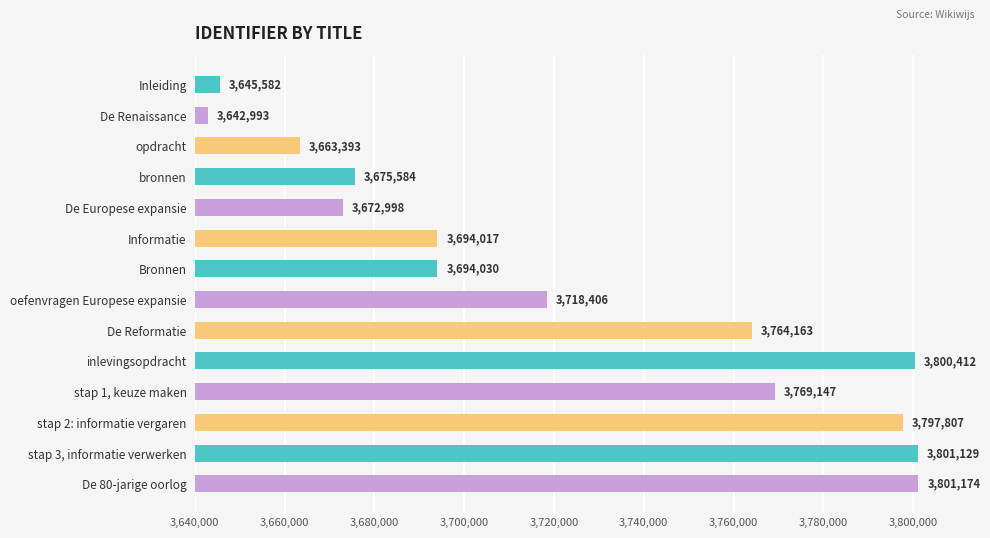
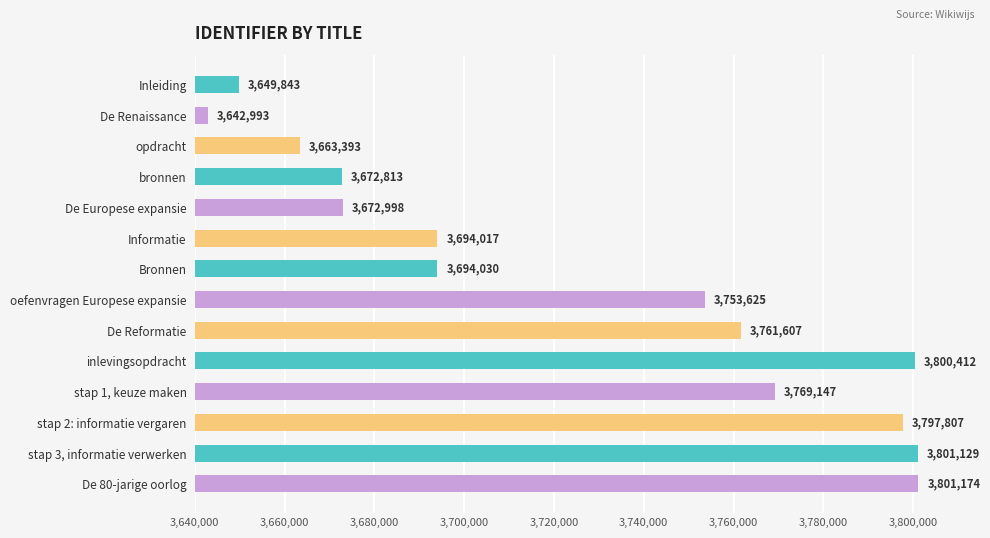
  {
-   "Inleiding": "3,645,582",
+   "Inleiding": "3,649,843",
    "De Renaissance": "3,642,993",
    "opdracht": "3,663,393",
-   "bronnen": "3,675,584",
+   "bronnen": "3,672,813",
    "De Europese expansie": "3,672,998",
    "Informatie": "3,694,017",
    "Bronnen": "3,694,030",
-   "oefenvragen Europese expansie": "3,718,406",
-   "De Reformatie": "3,764,163",
+   "oefenvragen Europese expansie": "3,753,625",
+   "De Reformatie": "3,761,607",
    "inlevingsopdracht": "3,800,412",
    "stap 1, keuze maken": "3,769,147",
    "stap 2: informatie vergaren": "3,797,807",
    "stap 3, informatie verwerken": "3,801,129",
    "De 80-jarige oorlog": "3,801,174"
  }
